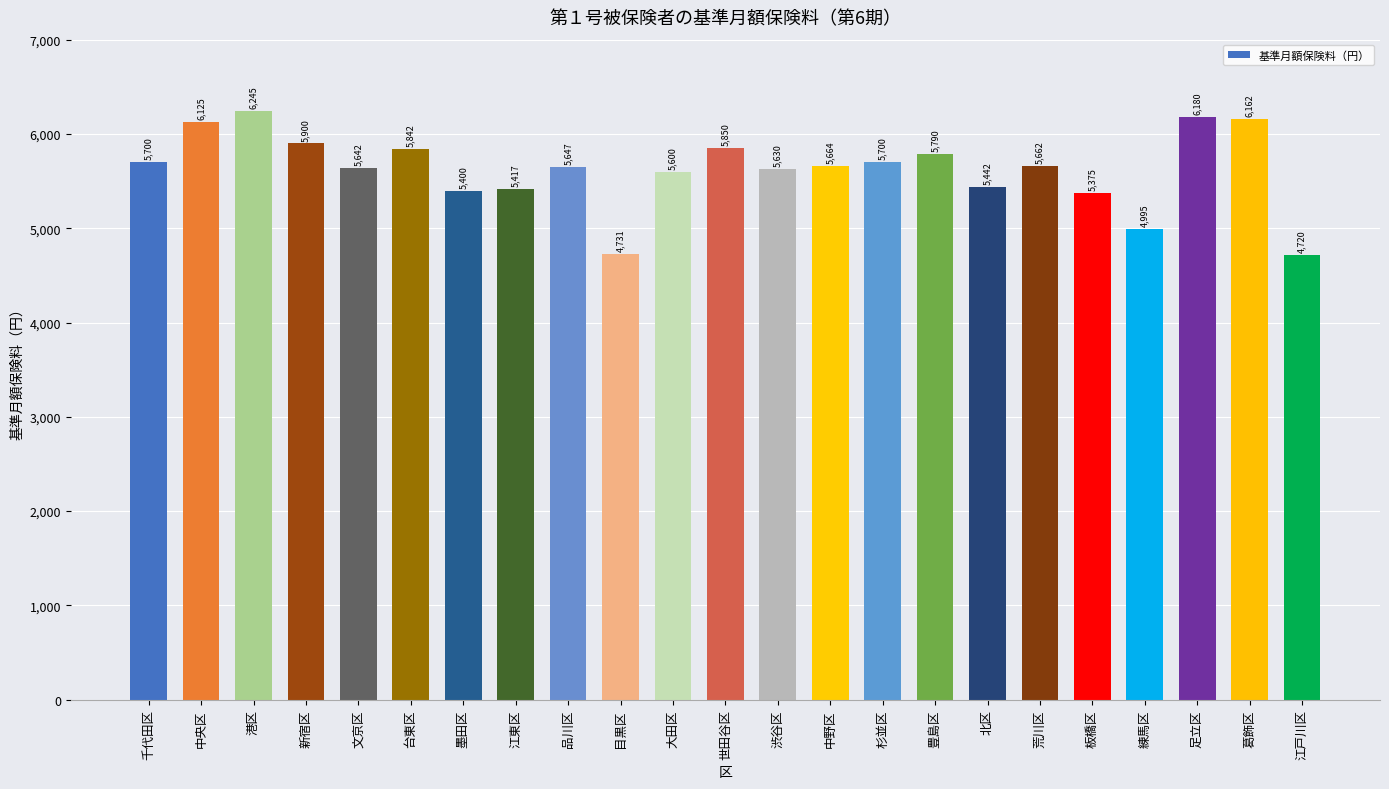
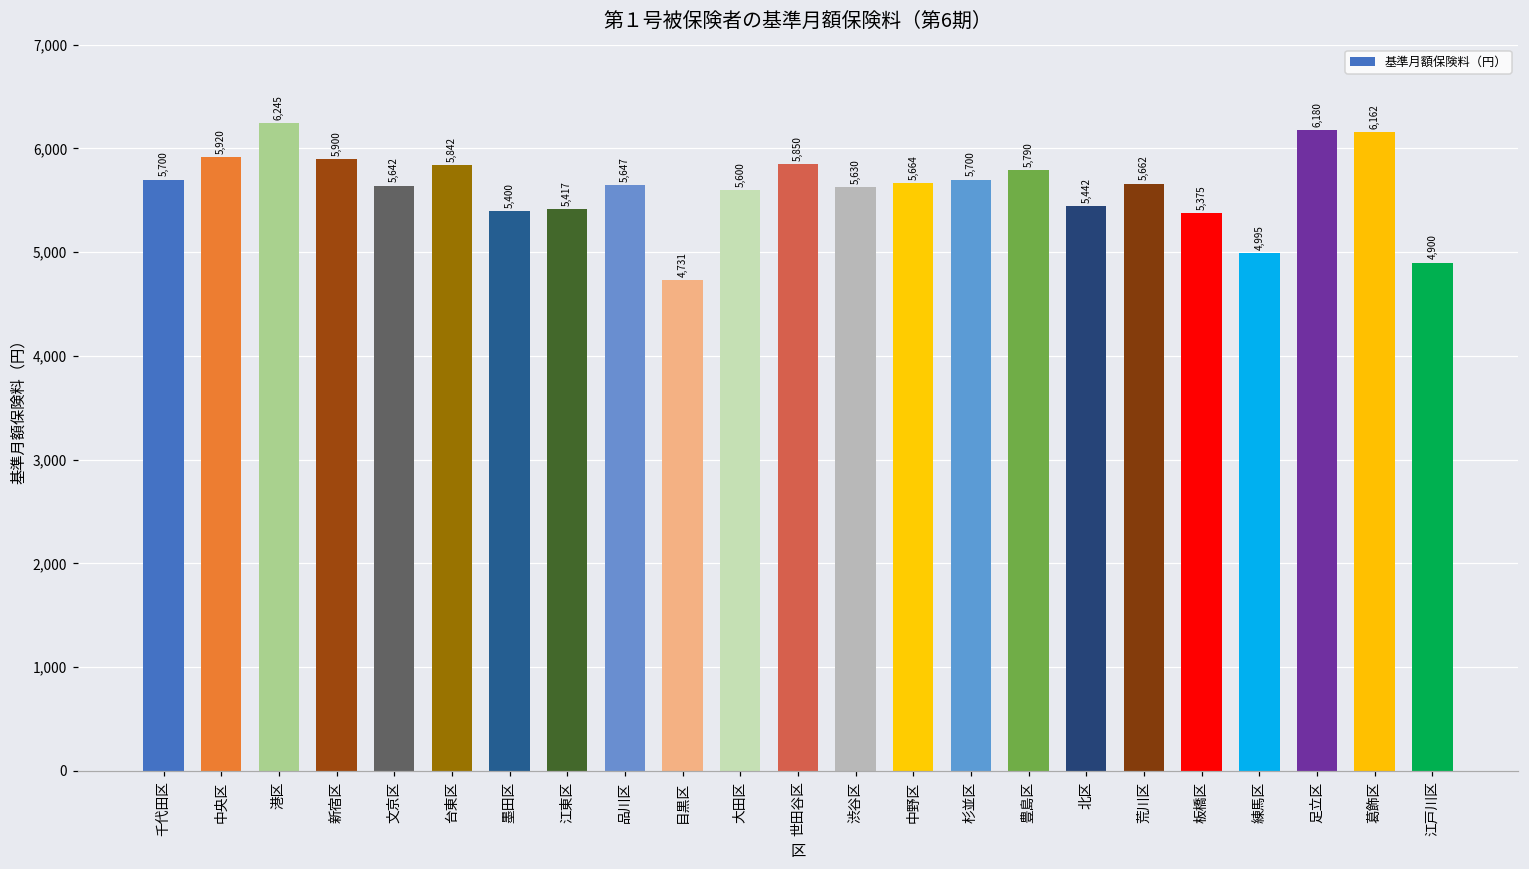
  {
    "千代田区": "5,700",
-   "中央区": "6,125",
+   "中央区": "5,920",
    "港区": "6,245",
    "新宿区": "5,900",
    "文京区": "5,642",
    "台東区": "5,842",
    "墨田区": "5,400",
    "江東区": "5,417",
    "品川区": "5,647",
    "目黒区": "4,731",
    "大田区": "5,600",
    "世田谷区": "5,850",
    "渋谷区": "5,630",
    "中野区": "5,664",
    "杉並区": "5,700",
    "豊島区": "5,790",
    "北区": "5,442",
    "荒川区": "5,662",
    "板橋区": "5,375",
    "練馬区": "4,995",
    "足立区": "6,180",
    "葛飾区": "6,162",
-   "江戸川区": "4,720"
+   "江戸川区": "4,900"
  }
